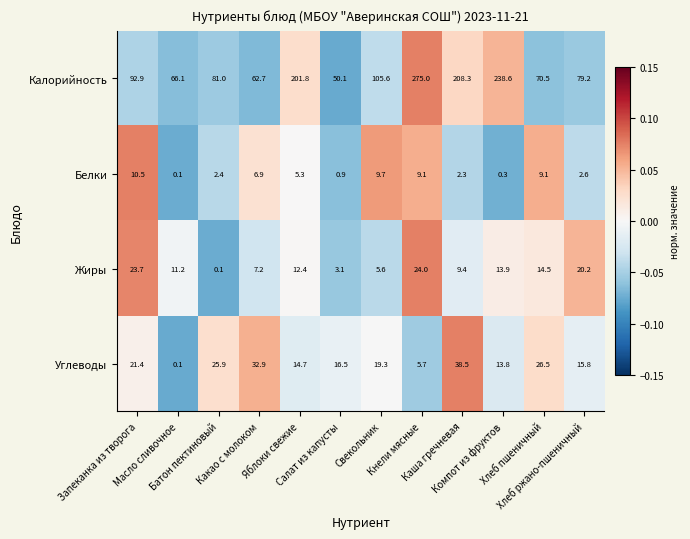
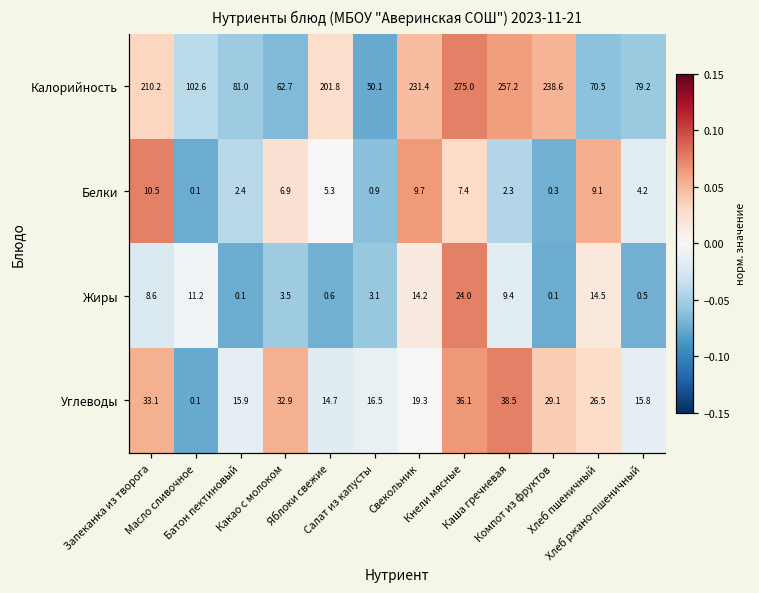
  {
    "Калорийность": {
-     "Запеканка из творога": 92.9,
-     "Масло сливочное": 66.1,
+     "Запеканка из творога": 210.2,
+     "Масло сливочное": 102.6,
      "Батон пектиновый": 81.0,
      "Какао с молоком": 62.7,
      "Яблоки свежие": 201.8,
      "Салат из капусты": 50.1,
-     "Свекольник": 105.6,
+     "Свекольник": 231.4,
      "Кнели мясные": 275.0,
-     "Каша гречневая": 208.3,
+     "Каша гречневая": 257.2,
      "Компот из фруктов": 238.6,
      "Хлеб пшеничный": 70.5,
      "Хлеб ржано-пшеничный": 79.2
    },
    "Белки": {
      "Запеканка из творога": 10.5,
      "Масло сливочное": 0.1,
      "Батон пектиновый": 2.4,
      "Какао с молоком": 6.9,
      "Яблоки свежие": 5.3,
      "Салат из капусты": 0.9,
      "Свекольник": 9.7,
-     "Кнели мясные": 9.1,
+     "Кнели мясные": 7.4,
      "Каша гречневая": 2.3,
      "Компот из фруктов": 0.3,
      "Хлеб пшеничный": 9.1,
-     "Хлеб ржано-пшеничный": 2.6
+     "Хлеб ржано-пшеничный": 4.2
    },
    "Жиры": {
-     "Запеканка из творога": 23.7,
+     "Запеканка из творога": 8.6,
      "Масло сливочное": 11.2,
      "Батон пектиновый": 0.1,
-     "Какао с молоком": 7.2,
-     "Яблоки свежие": 12.4,
+     "Какао с молоком": 3.5,
+     "Яблоки свежие": 0.6,
      "Салат из капусты": 3.1,
-     "Свекольник": 5.6,
+     "Свекольник": 14.2,
      "Кнели мясные": 24.0,
      "Каша гречневая": 9.4,
-     "Компот из фруктов": 13.9,
+     "Компот из фруктов": 0.1,
      "Хлеб пшеничный": 14.5,
-     "Хлеб ржано-пшеничный": 20.2
+     "Хлеб ржано-пшеничный": 0.5
    },
    "Углеводы": {
-     "Запеканка из творога": 21.4,
+     "Запеканка из творога": 33.1,
      "Масло сливочное": 0.1,
-     "Батон пектиновый": 25.9,
+     "Батон пектиновый": 15.9,
      "Какао с молоком": 32.9,
      "Яблоки свежие": 14.7,
      "Салат из капусты": 16.5,
      "Свекольник": 19.3,
-     "Кнели мясные": 5.7,
+     "Кнели мясные": 36.1,
      "Каша гречневая": 38.5,
-     "Компот из фруктов": 13.8,
+     "Компот из фруктов": 29.1,
      "Хлеб пшеничный": 26.5,
      "Хлеб ржано-пшеничный": 15.8
    }
  }
